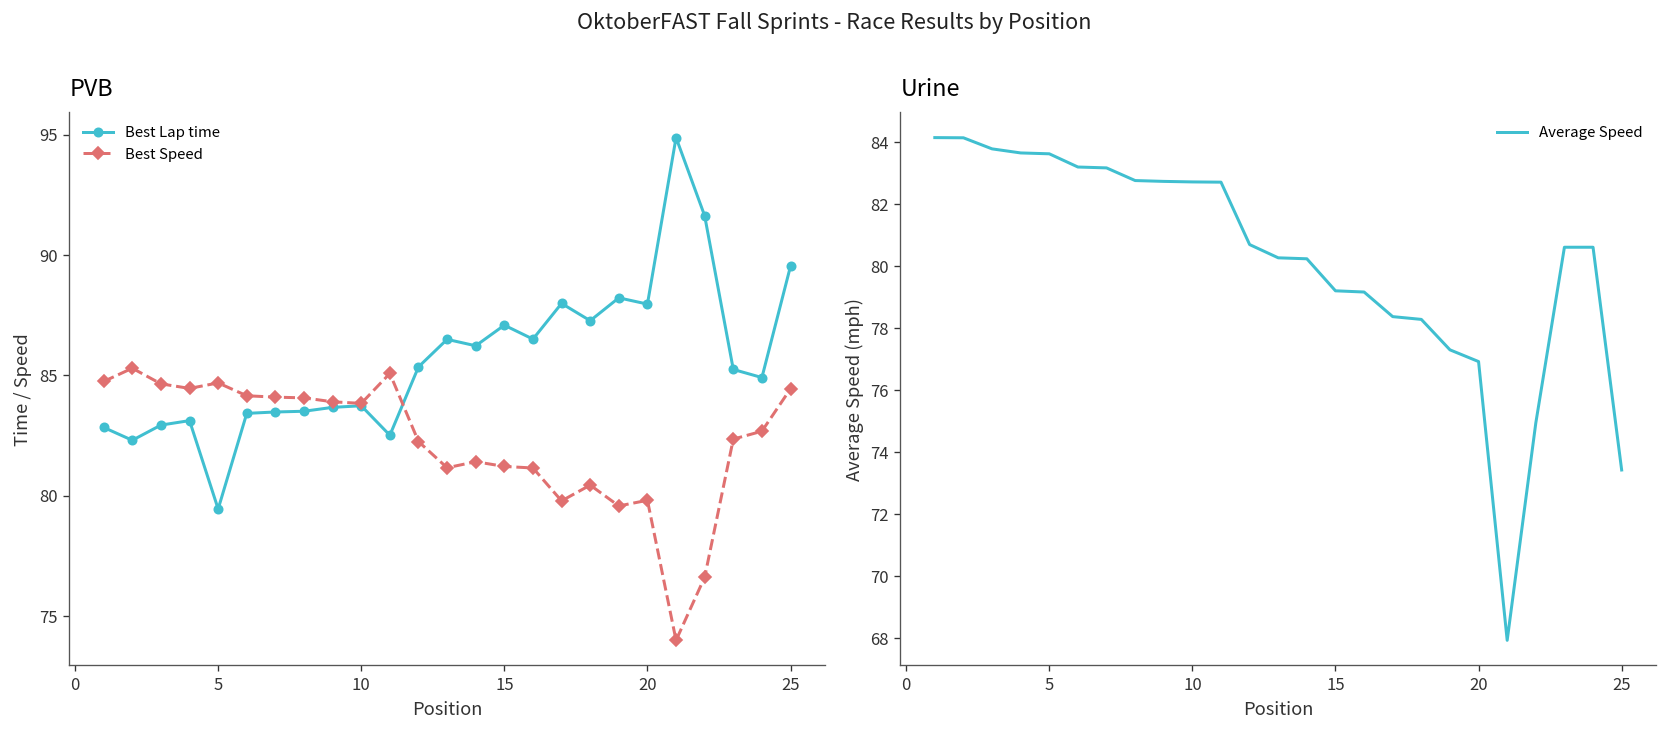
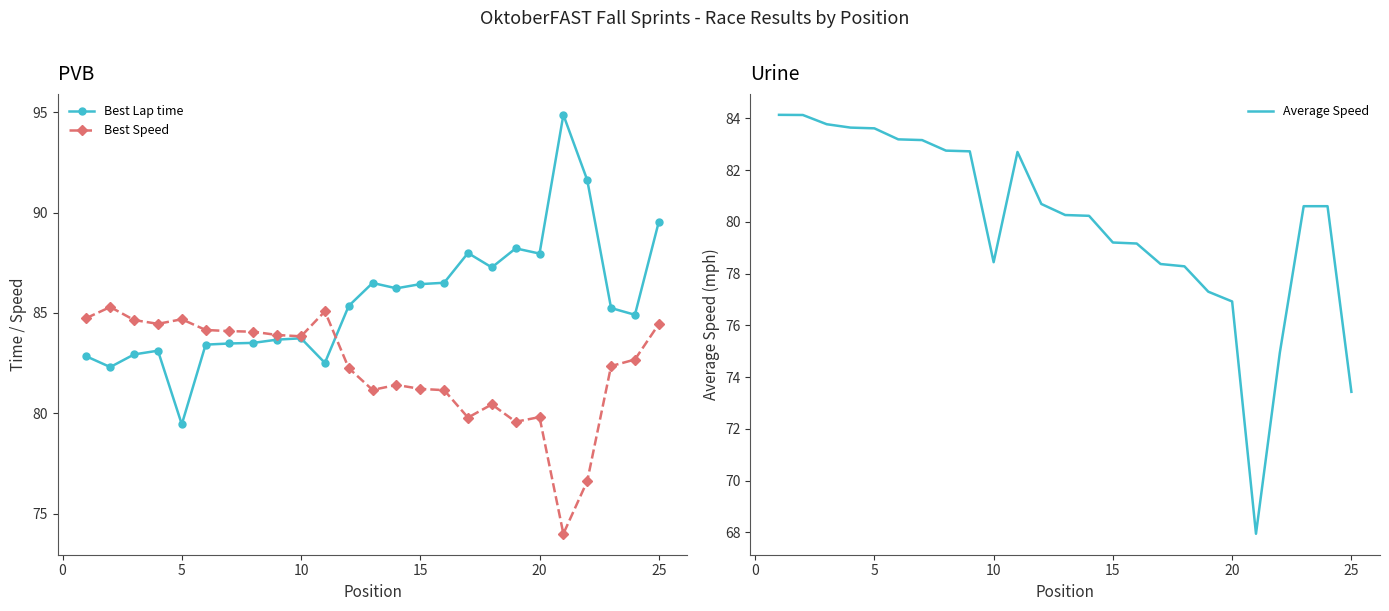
  {
    "PVB": {
      "Best Lap time": {
        "5": 79.4,
-       "15": 87.1,
+       "15": 86.4,
        "20": 88.0,
        "25": 89.5
      },
      "Best Speed": {
        "5": 84.7,
        "15": 81.2,
        "20": 79.8,
        "25": 84.4
      }
    },
    "Urine": {
      "5": 83.6,
-     "10": 82.7,
+     "10": 78.4,
      "15": 79.2,
      "20": 76.9,
      "25": 73.4
    }
  }
